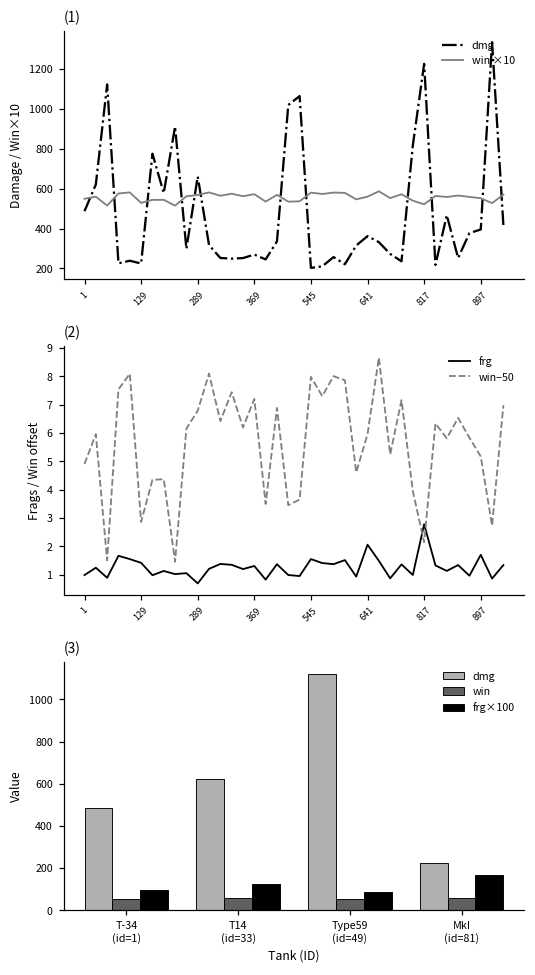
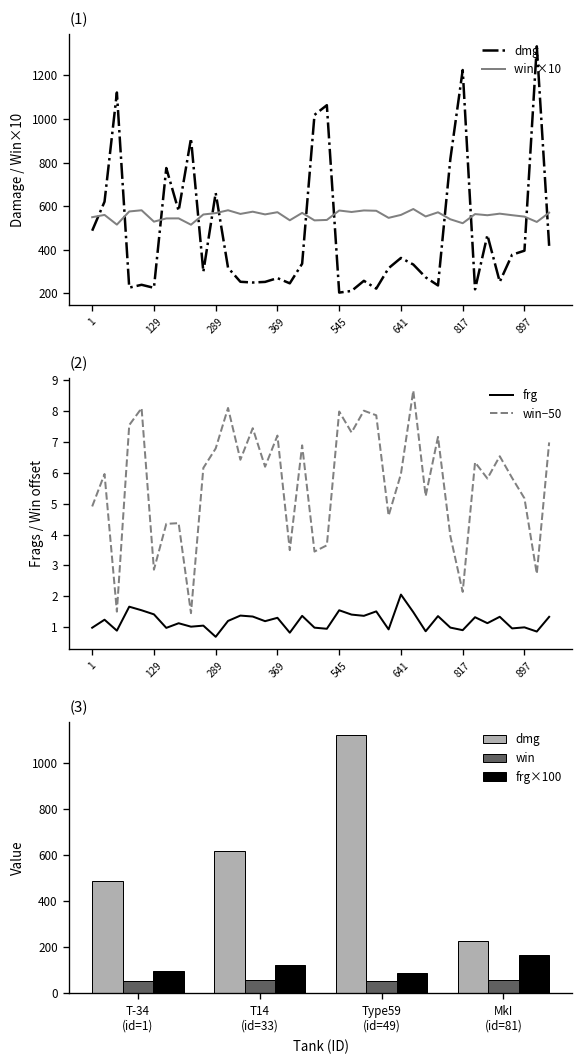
  {
    "(1)": {
      "win ×10": {
        "129": 530,
        "289": 570,
        "369": 570,
        "545": 580,
        "641": 560,
        "817": 520,
        "897": 550
      }
    },
    "(2)": {
      "frg": {
        "129": 1.4,
        "289": 0.7,
        "369": 1.3,
        "545": 1.5,
        "641": 2.1,
-       "817": 2.8,
-       "897": 1.7
+       "817": 0.9,
+       "897": 1.0
      },
      "win−50": {
        "129": 2.9,
        "289": 6.8,
        "369": 7.2,
        "545": 8.0,
        "641": 6.0,
        "817": 2.1,
        "897": 5.2
      }
    },
    "(3)": {
      "dmg": {
        "T-34 (id=1)": 490,
        "T14 (id=33)": 620,
        "Type59 (id=49)": 1120,
        "MkI (id=81)": 230
      },
      "win": {
        "T-34 (id=1)": 50,
        "T14 (id=33)": 60,
        "Type59 (id=49)": 50,
        "MkI (id=81)": 60
      },
      "frg×100": {
        "T-34 (id=1)": 100,
        "T14 (id=33)": 120,
        "Type59 (id=49)": 90,
        "MkI (id=81)": 170
      }
    }
  }
